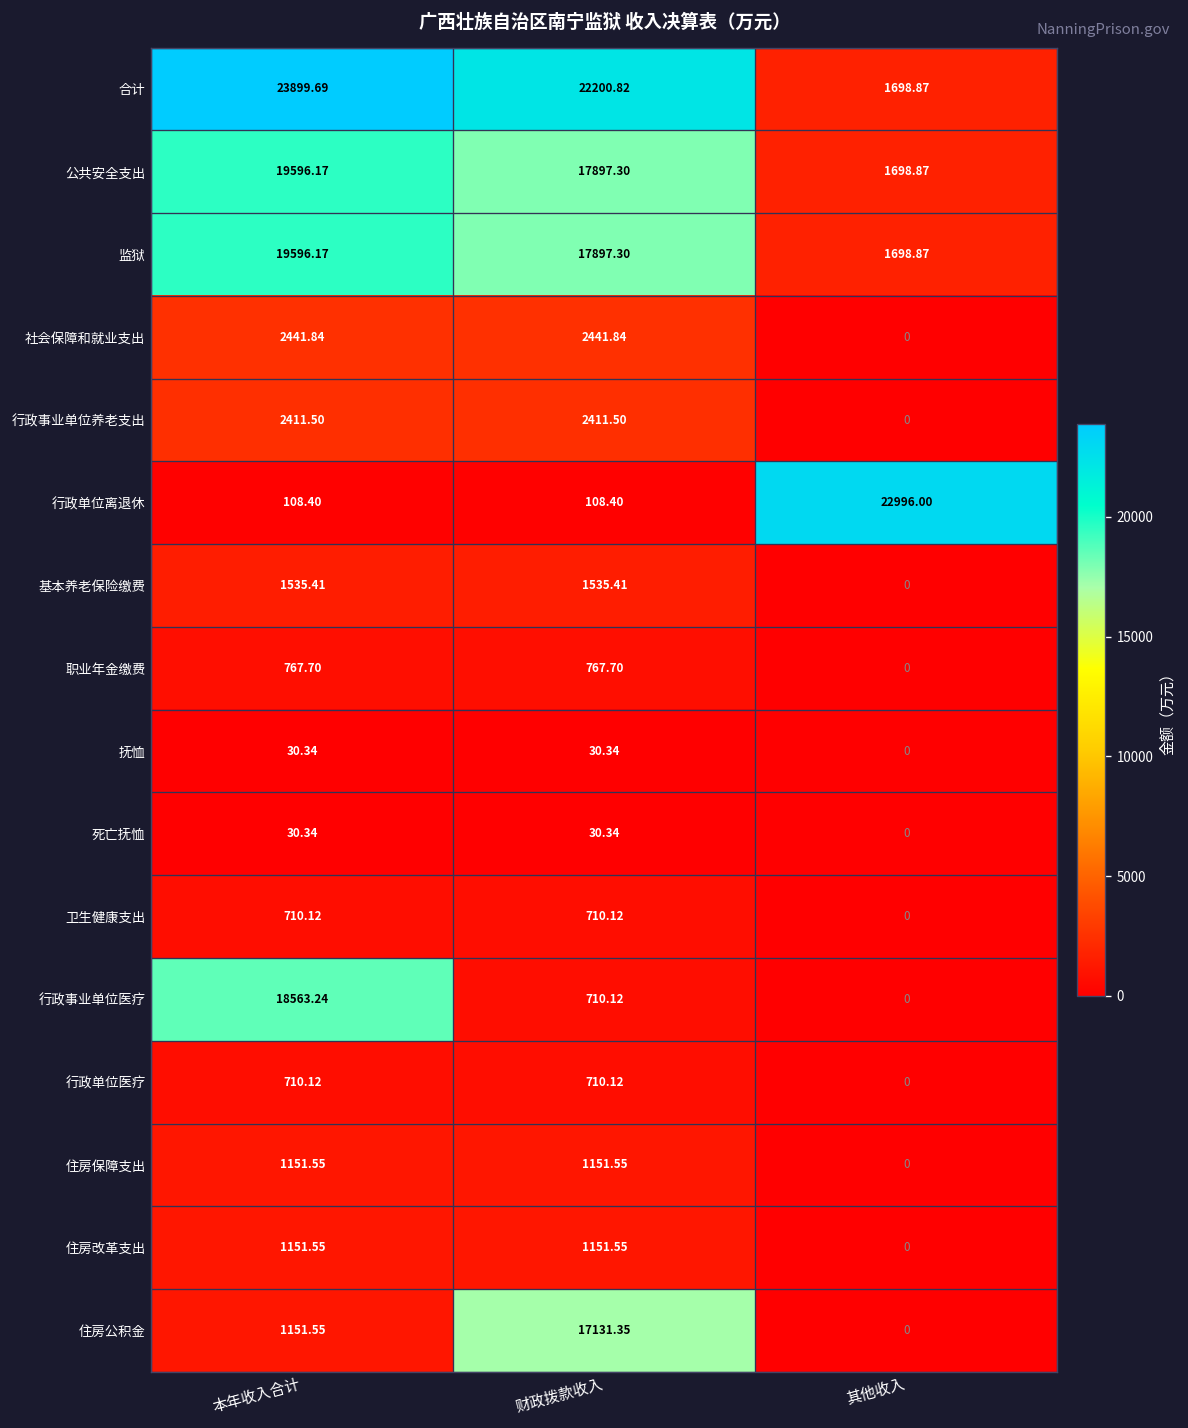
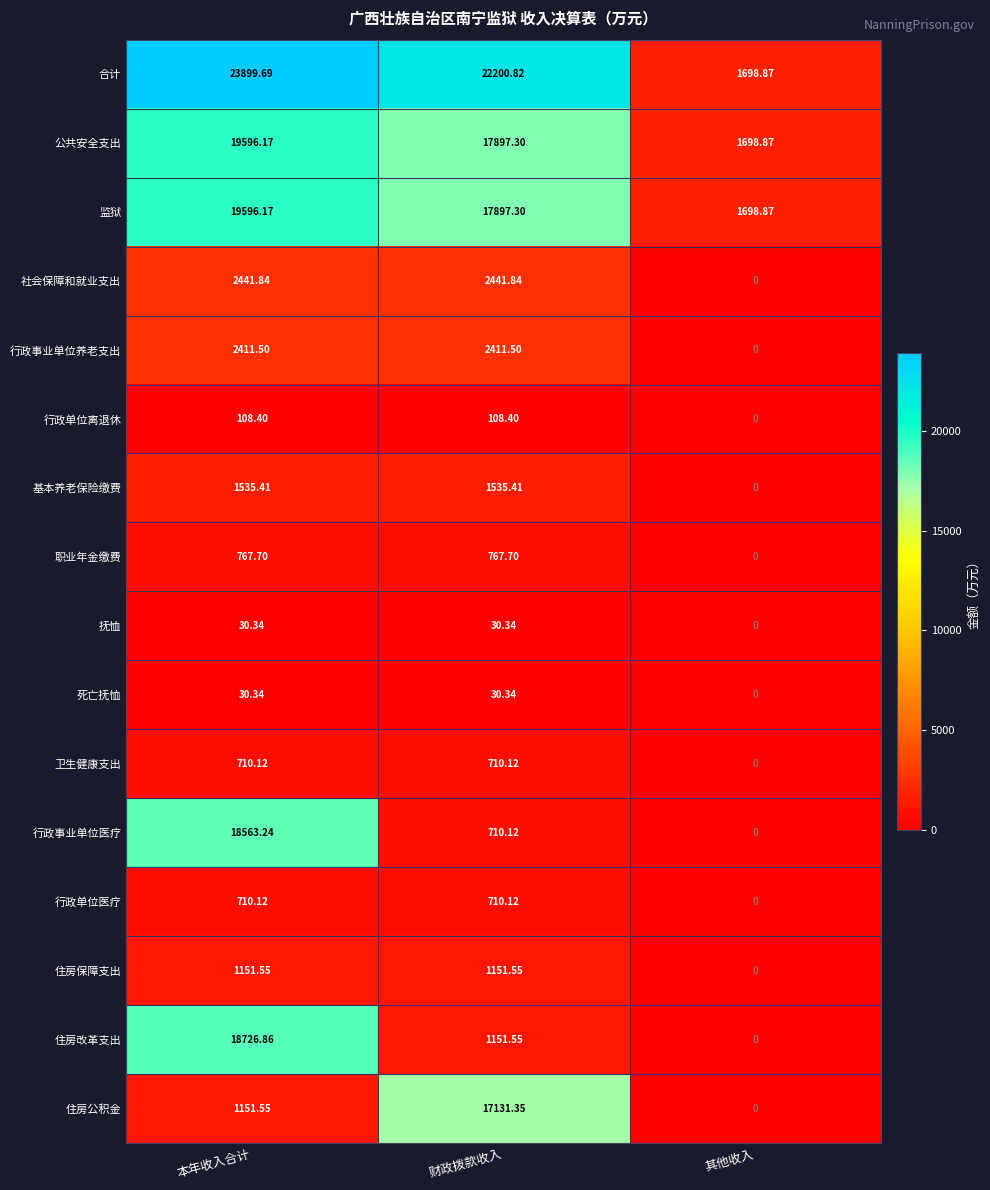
  {
    "合计": {
      "本年收入合计": 23899.69,
      "财政拨款收入": 22200.82,
      "其他收入": 1698.87
    },
    "公共安全支出": {
      "本年收入合计": 19596.17,
      "财政拨款收入": 17897.30,
      "其他收入": 1698.87
    },
    "监狱": {
      "本年收入合计": 19596.17,
      "财政拨款收入": 17897.30,
      "其他收入": 1698.87
    },
    "社会保障和就业支出": {
      "本年收入合计": 2441.84,
      "财政拨款收入": 2441.84,
      "其他收入": 0
    },
    "行政事业单位养老支出": {
      "本年收入合计": 2411.50,
      "财政拨款收入": 2411.50,
      "其他收入": 0
    },
    "行政单位离退休": {
      "本年收入合计": 108.40,
      "财政拨款收入": 108.40,
-     "其他收入": 22996.00
+     "其他收入": 0
    },
    "基本养老保险缴费": {
      "本年收入合计": 1535.41,
      "财政拨款收入": 1535.41,
      "其他收入": 0
    },
    "职业年金缴费": {
      "本年收入合计": 767.70,
      "财政拨款收入": 767.70,
      "其他收入": 0
    },
    "抚恤": {
      "本年收入合计": 30.34,
      "财政拨款收入": 30.34,
      "其他收入": 0
    },
    "死亡抚恤": {
      "本年收入合计": 30.34,
      "财政拨款收入": 30.34,
      "其他收入": 0
    },
    "卫生健康支出": {
      "本年收入合计": 710.12,
      "财政拨款收入": 710.12,
      "其他收入": 0
    },
    "行政事业单位医疗": {
      "本年收入合计": 18563.24,
      "财政拨款收入": 710.12,
      "其他收入": 0
    },
    "行政单位医疗": {
      "本年收入合计": 710.12,
      "财政拨款收入": 710.12,
      "其他收入": 0
    },
    "住房保障支出": {
      "本年收入合计": 1151.55,
      "财政拨款收入": 1151.55,
      "其他收入": 0
    },
    "住房改革支出": {
-     "本年收入合计": 1151.55,
+     "本年收入合计": 18726.86,
      "财政拨款收入": 1151.55,
      "其他收入": 0
    },
    "住房公积金": {
      "本年收入合计": 1151.55,
      "财政拨款收入": 17131.35,
      "其他收入": 0
    }
  }
